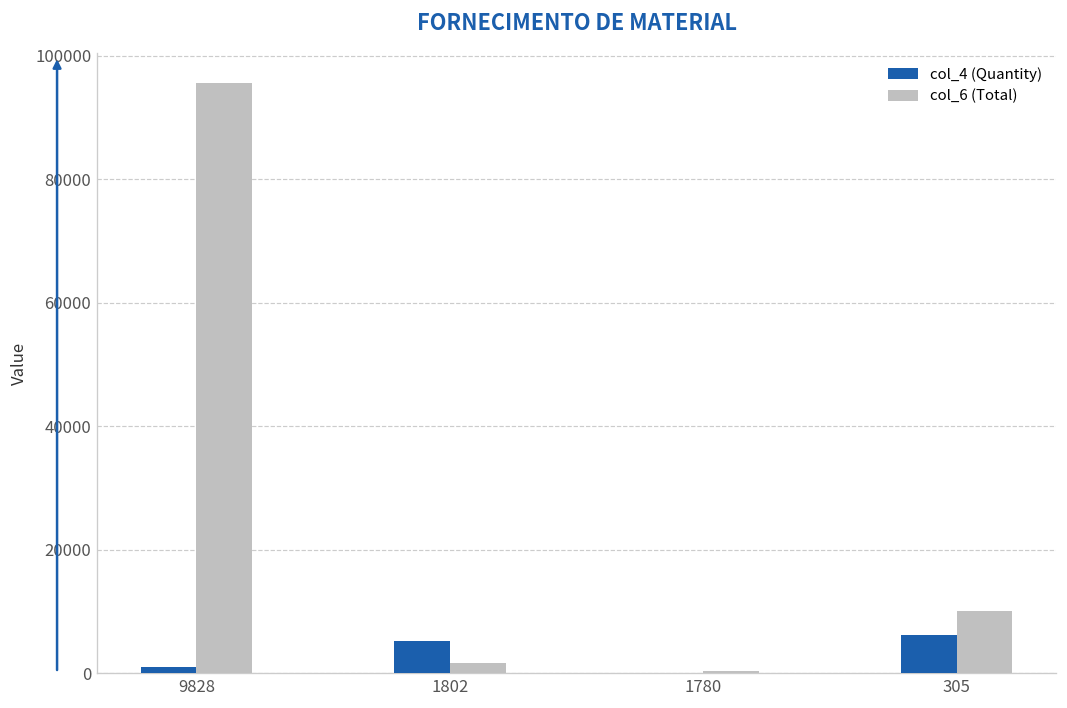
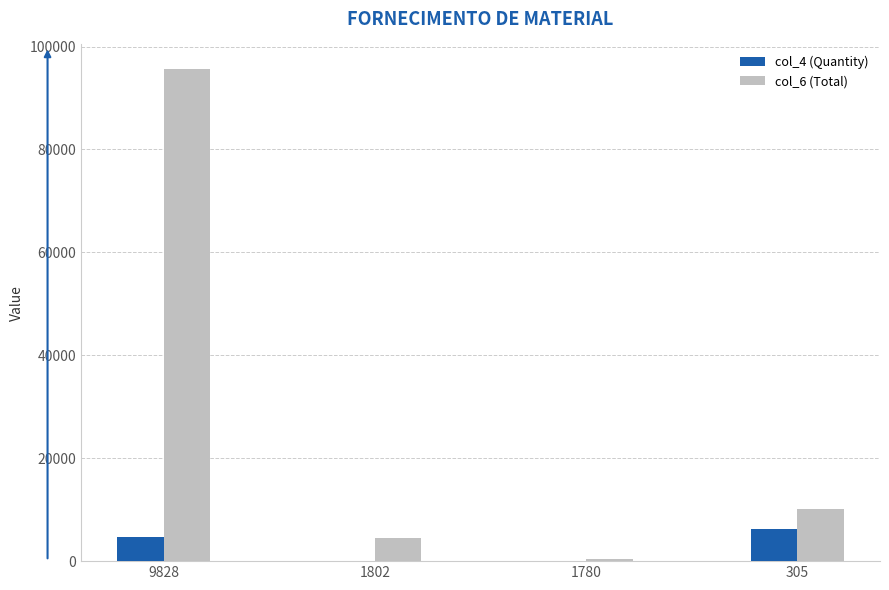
  {
    "col_4 (Quantity)": {
-     "9828": 1000,
-     "1802": 5000,
+     "9828": 5000,
+     "1802": 0,
      "305": 6000
    },
    "col_6 (Total)": {
      "9828": 96000,
-     "1802": 2000,
+     "1802": 4000,
      "305": 10000
    }
  }
